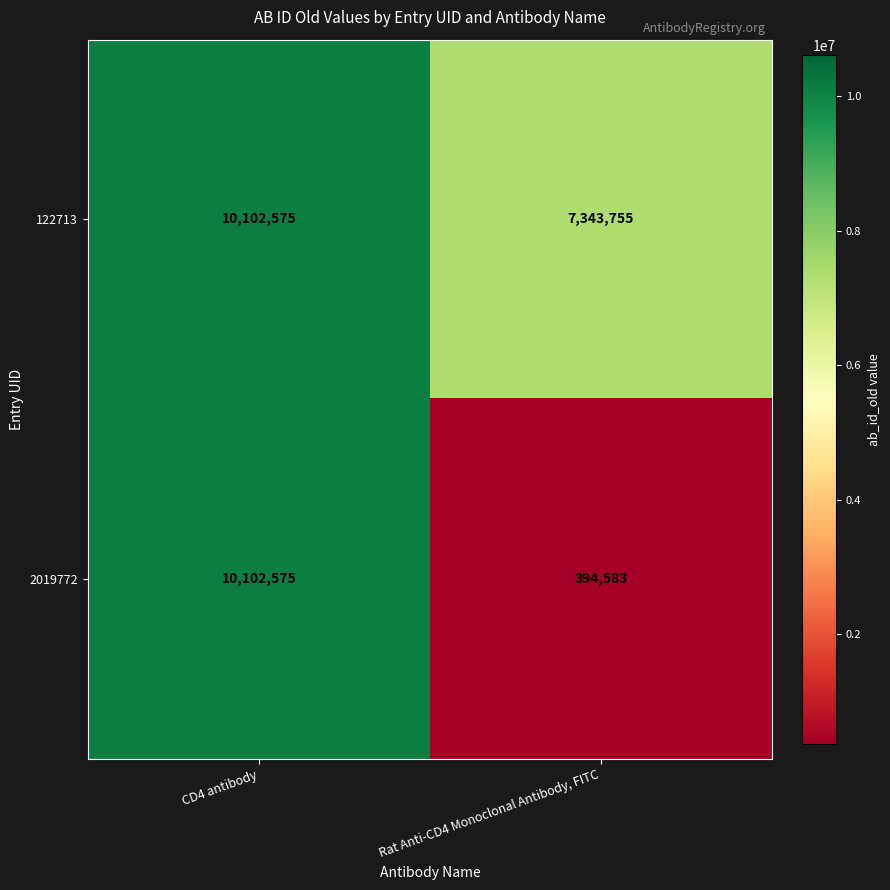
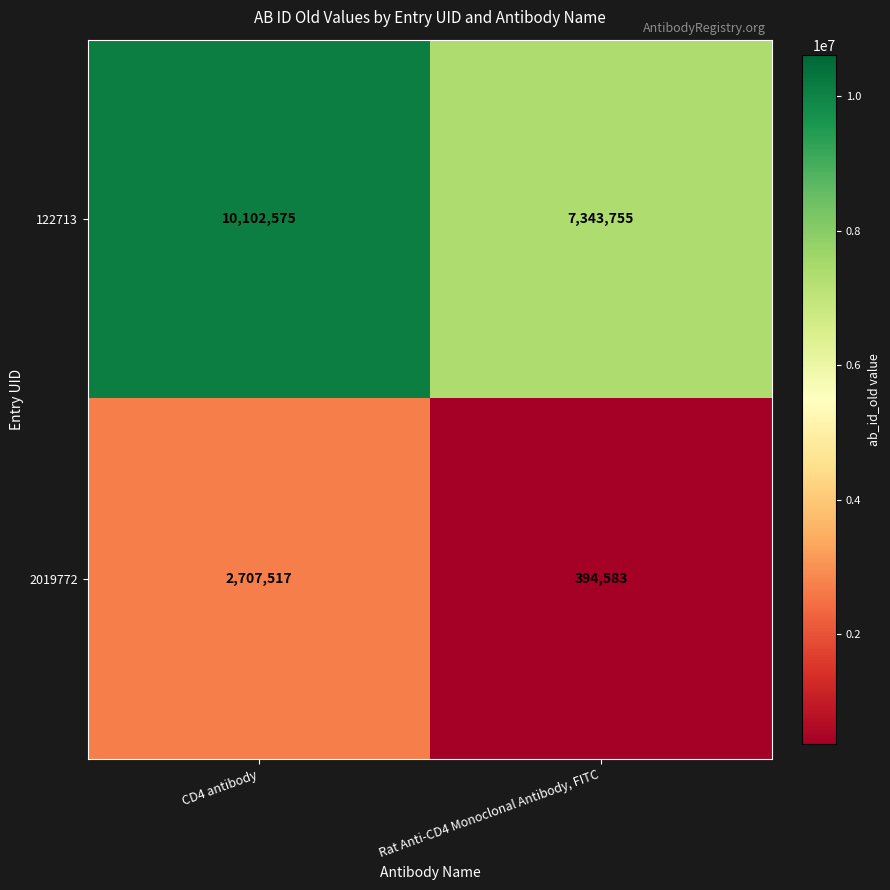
  {
    "122713": {
      "CD4 antibody": "10,102,575",
      "Rat Anti-CD4 Monoclonal Antibody, FITC": "7,343,755"
    },
    "2019772": {
-     "CD4 antibody": "10,102,575",
+     "CD4 antibody": "2,707,517",
      "Rat Anti-CD4 Monoclonal Antibody, FITC": "394,583"
    }
  }
